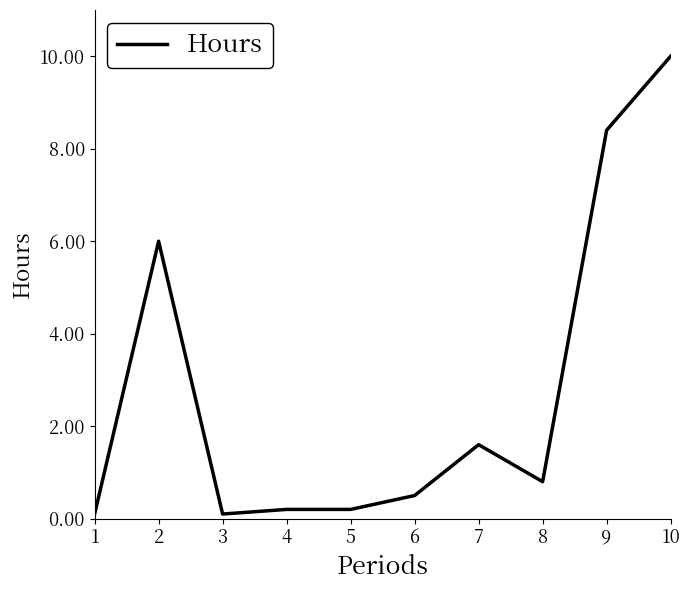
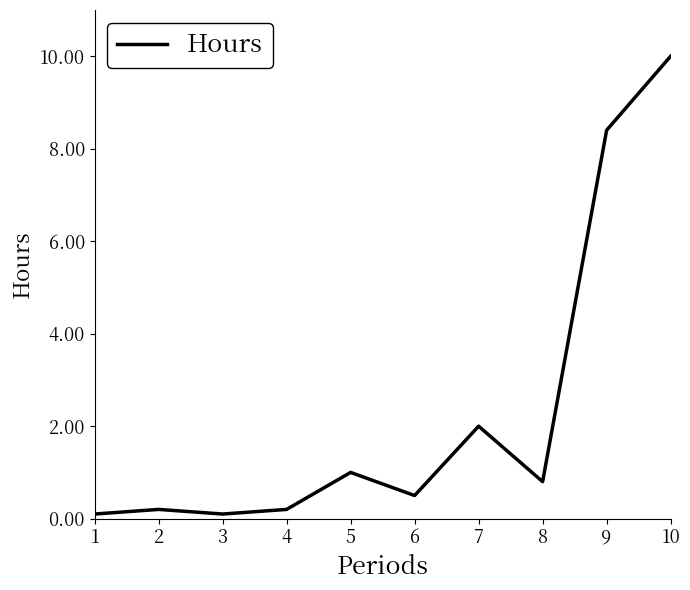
  {
    "1": 0.1,
-   "2": 6.0,
+   "2": 0.2,
    "3": 0.1,
    "4": 0.2,
-   "5": 0.2,
+   "5": 1.0,
    "6": 0.5,
-   "7": 1.6,
+   "7": 2.0,
    "8": 0.8,
    "9": 8.4,
    "10": 10.0
  }
